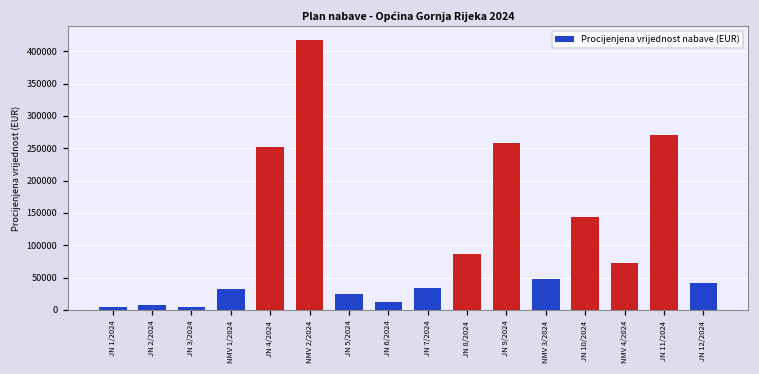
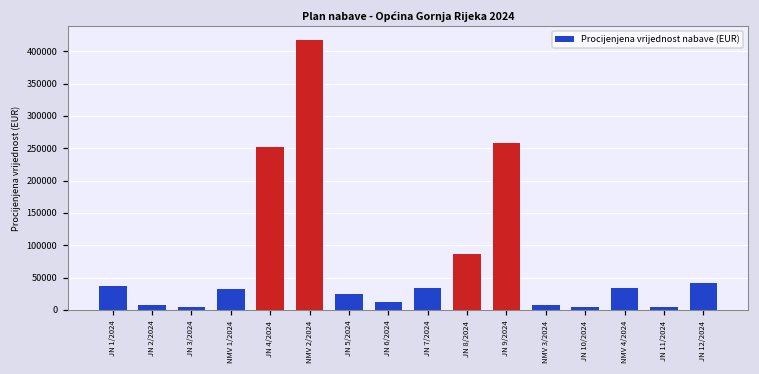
  {
-   "JN 1/2024": 0,
+   "JN 1/2024": 40000,
    "JN 2/2024": 10000,
    "JN 3/2024": 0,
    "NMV 1/2024": 30000,
    "JN 4/2024": 250000,
    "NMV 2/2024": 420000,
    "JN 5/2024": 20000,
    "JN 6/2024": 10000,
    "JN 7/2024": 30000,
    "JN 8/2024": 90000,
    "JN 9/2024": 260000,
-   "NMV 3/2024": 50000,
-   "JN 10/2024": 140000,
-   "NMV 4/2024": 70000,
-   "JN 11/2024": 270000,
+   "NMV 3/2024": 10000,
+   "JN 10/2024": 0,
+   "NMV 4/2024": 30000,
+   "JN 11/2024": 0,
    "JN 12/2024": 40000
  }
